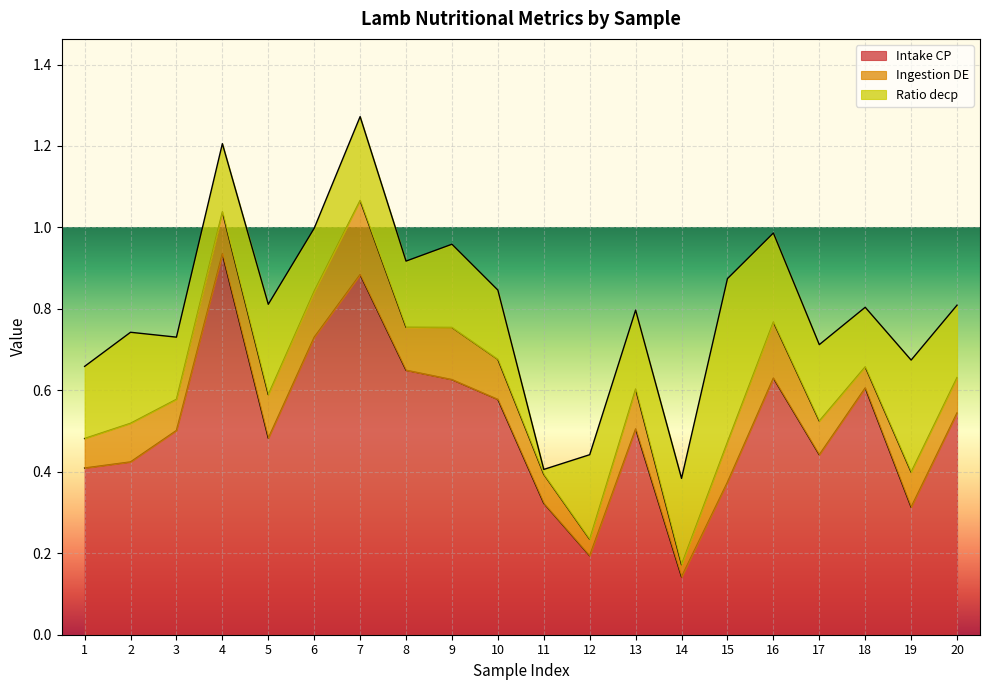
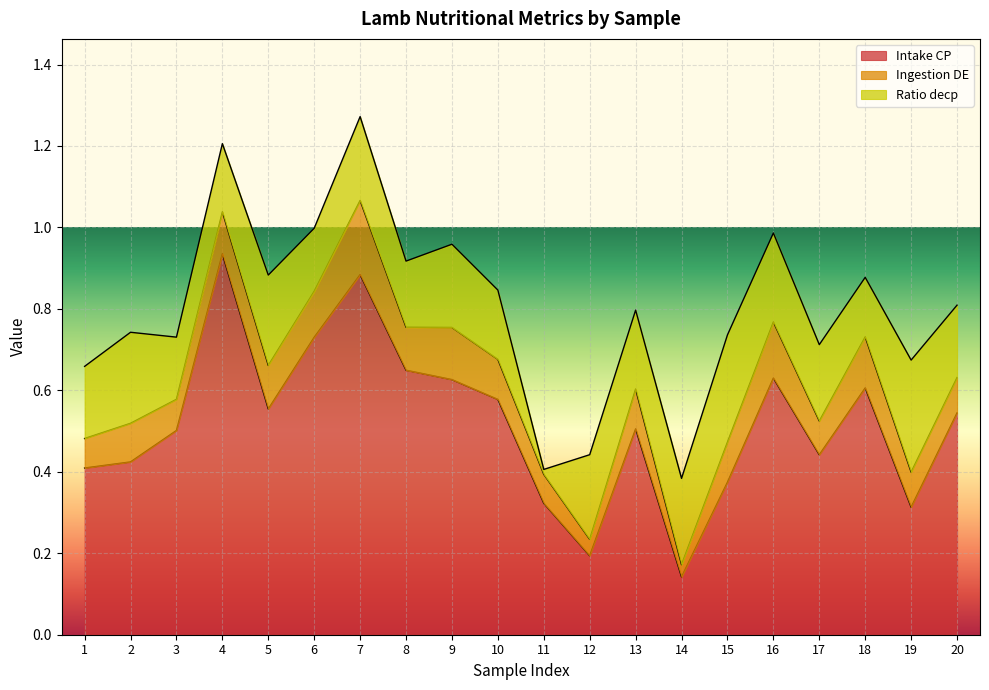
  {
    "Intake CP": {
      "1": 0.41,
      "2": 0.42,
      "3": 0.50,
      "4": 0.94,
-     "5": 0.48,
+     "5": 0.55,
      "6": 0.73,
      "7": 0.88,
      "8": 0.65,
      "9": 0.63,
      "10": 0.58,
      "11": 0.32,
      "12": 0.19,
      "13": 0.51,
      "14": 0.14,
      "15": 0.37,
      "16": 0.63,
      "17": 0.44,
      "18": 0.61,
      "19": 0.31,
      "20": 0.54
    },
    "Ingestion DE": {
      "1": 0.07,
      "2": 0.09,
      "3": 0.08,
      "4": 0.10,
      "5": 0.11,
      "6": 0.11,
      "7": 0.18,
      "8": 0.11,
      "9": 0.13,
      "10": 0.10,
      "11": 0.07,
      "12": 0.04,
      "13": 0.10,
      "14": 0.03,
      "15": 0.10,
      "16": 0.14,
      "17": 0.08,
-     "18": 0.05,
+     "18": 0.13,
      "19": 0.09,
      "20": 0.09
    },
    "Ratio decp": {
      "1": 0.18,
      "2": 0.22,
      "3": 0.15,
      "4": 0.17,
      "5": 0.22,
      "6": 0.15,
      "7": 0.21,
      "8": 0.16,
      "9": 0.20,
      "10": 0.17,
      "11": 0.01,
      "12": 0.21,
      "13": 0.19,
      "14": 0.21,
-     "15": 0.40,
+     "15": 0.26,
      "16": 0.22,
      "17": 0.19,
      "18": 0.15,
      "19": 0.28,
      "20": 0.18
    }
  }
